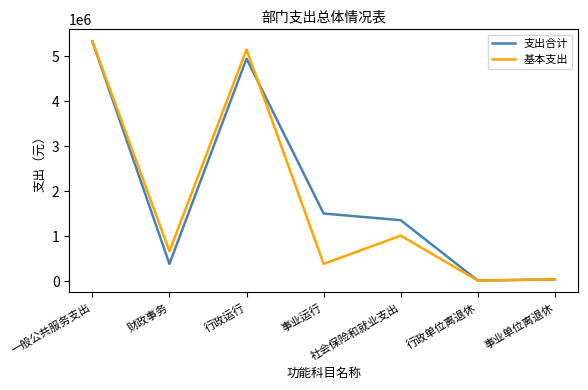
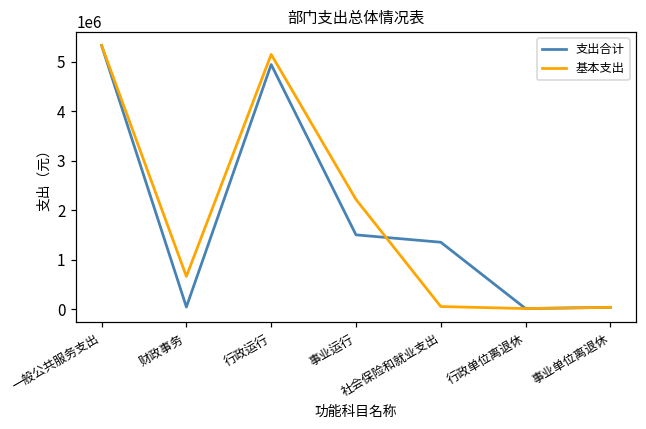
  {
    "支出合计": {
-     "财政事务": 400000,
+     "财政事务": 0,
      "行政运行": 4900000,
      "事业运行": 1500000,
      "社会保险和就业支出": 1400000
    },
    "基本支出": {
      "财政事务": 700000,
      "行政运行": 5100000,
-     "事业运行": 400000,
-     "社会保险和就业支出": 1000000
+     "事业运行": 2200000,
+     "社会保险和就业支出": 100000
    }
  }
